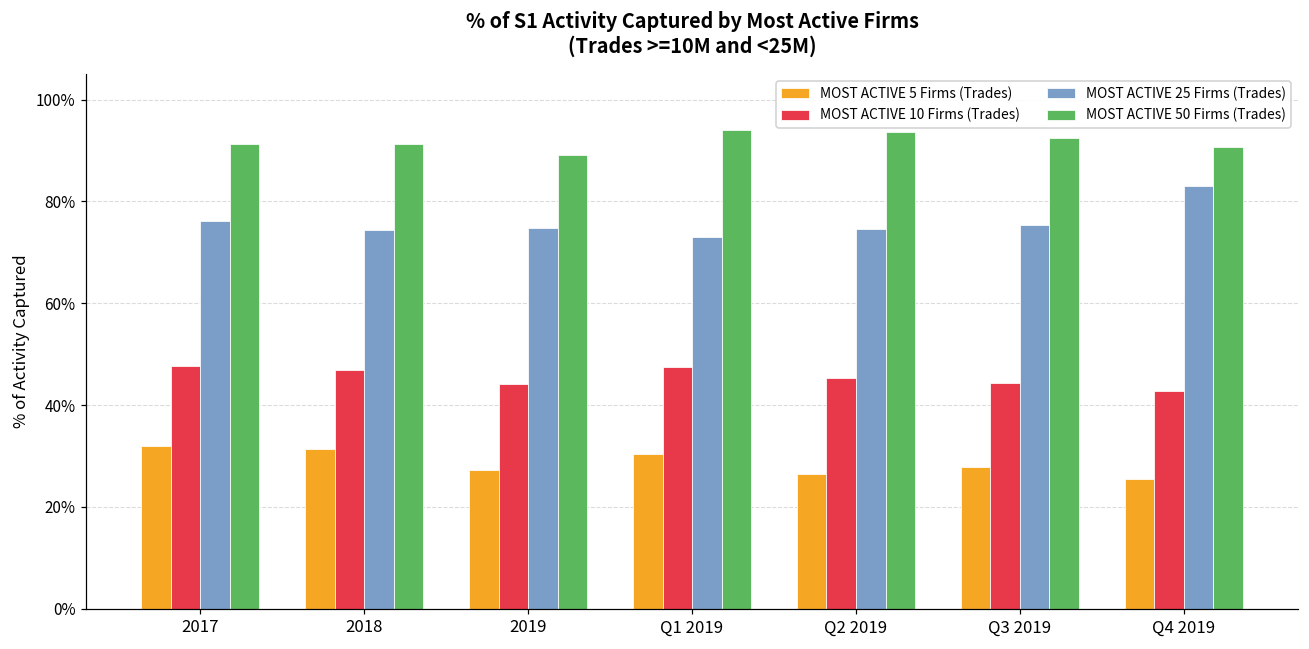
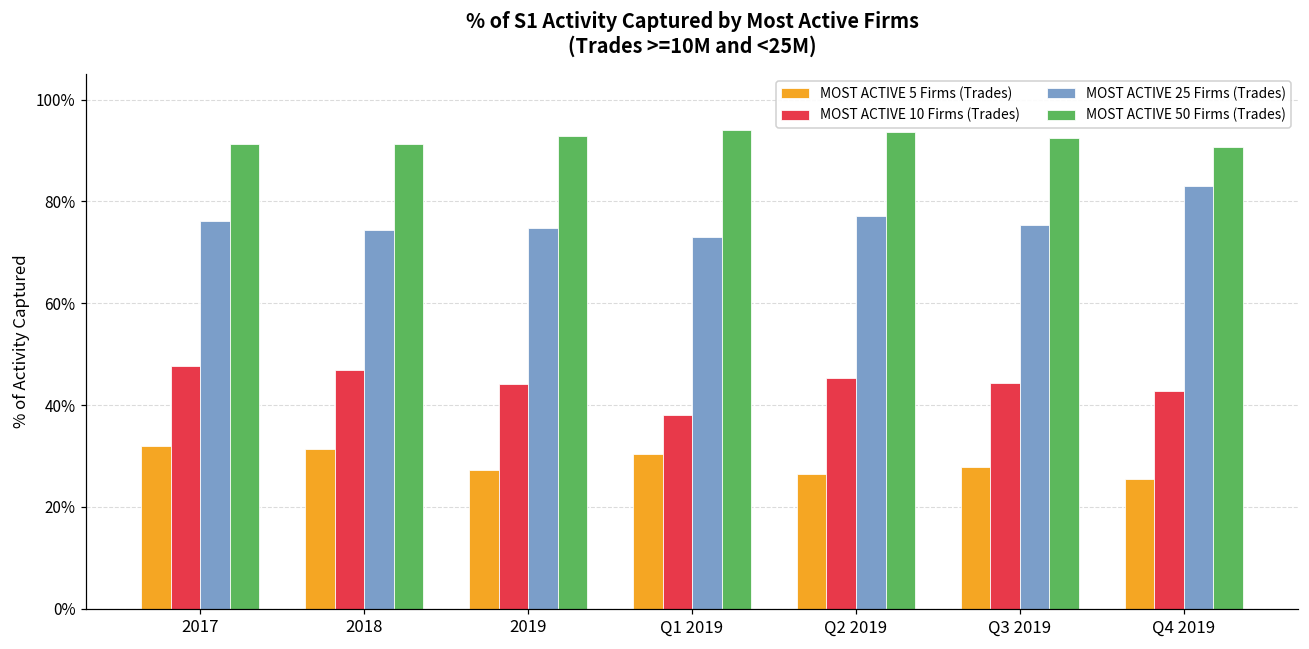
  {
    "MOST ACTIVE 5 Firms (Trades)": {
      "2017": "32%",
      "2018": "31%",
      "2019": "27%",
      "Q1 2019": "30%",
      "Q2 2019": "26%",
      "Q3 2019": "28%",
      "Q4 2019": "25%"
    },
    "MOST ACTIVE 10 Firms (Trades)": {
      "2017": "48%",
      "2018": "47%",
      "2019": "44%",
-     "Q1 2019": "48%",
+     "Q1 2019": "38%",
      "Q2 2019": "45%",
      "Q3 2019": "44%",
      "Q4 2019": "43%"
    },
    "MOST ACTIVE 25 Firms (Trades)": {
      "2017": "76%",
      "2018": "74%",
      "2019": "75%",
      "Q1 2019": "73%",
-     "Q2 2019": "75%",
+     "Q2 2019": "77%",
      "Q3 2019": "75%",
      "Q4 2019": "83%"
    },
    "MOST ACTIVE 50 Firms (Trades)": {
      "2017": "91%",
      "2018": "91%",
-     "2019": "89%",
+     "2019": "93%",
      "Q1 2019": "94%",
      "Q2 2019": "94%",
      "Q3 2019": "92%",
      "Q4 2019": "91%"
    }
  }
